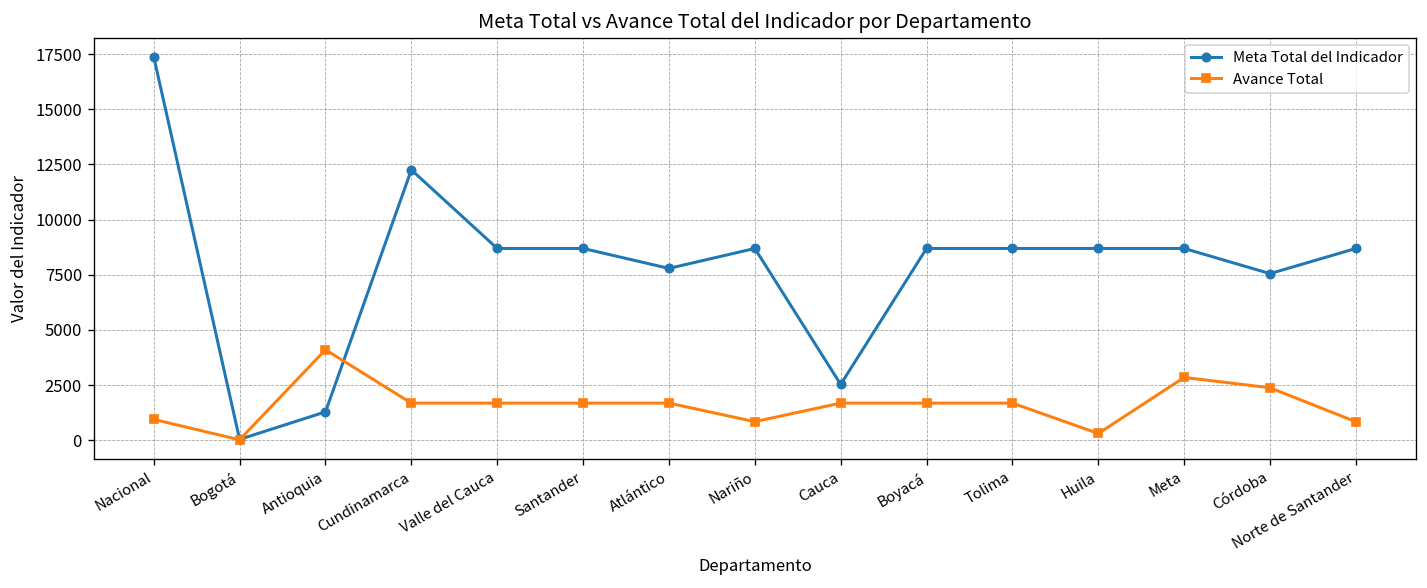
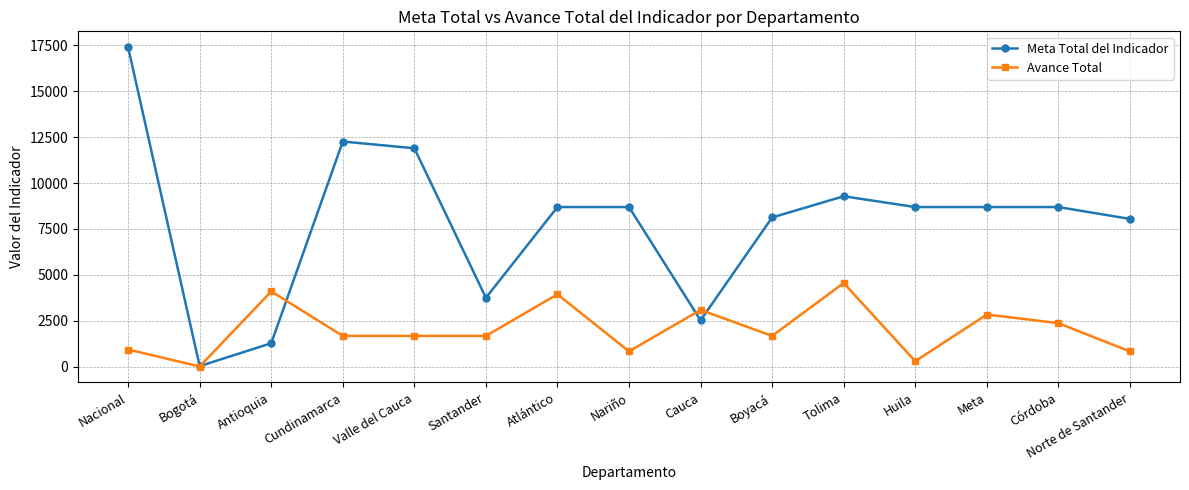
  {
    "Meta Total del Indicador": {
      "Nacional": 17400,
      "Antioquia": 1300,
      "Cundinamarca": 12300,
-     "Valle del Cauca": 8700,
-     "Santander": 8700,
-     "Atlántico": 7800,
+     "Valle del Cauca": 11900,
+     "Santander": 3800,
+     "Atlántico": 8700,
      "Nariño": 8700,
      "Cauca": 2500,
-     "Boyacá": 8700,
-     "Tolima": 8700,
+     "Boyacá": 8100,
+     "Tolima": 9300,
      "Huila": 8700,
      "Meta": 8700,
-     "Córdoba": 7600,
-     "Norte de Santander": 8700
+     "Córdoba": 8700,
+     "Norte de Santander": 8000
    },
    "Avance Total": {
      "Nacional": 900,
      "Antioquia": 4100,
      "Cundinamarca": 1700,
      "Valle del Cauca": 1700,
      "Santander": 1700,
-     "Atlántico": 1700,
+     "Atlántico": 3900,
      "Nariño": 800,
-     "Cauca": 1700,
+     "Cauca": 3100,
      "Boyacá": 1700,
-     "Tolima": 1700,
+     "Tolima": 4600,
      "Huila": 300,
      "Meta": 2800,
      "Córdoba": 2400,
      "Norte de Santander": 800
    }
  }
